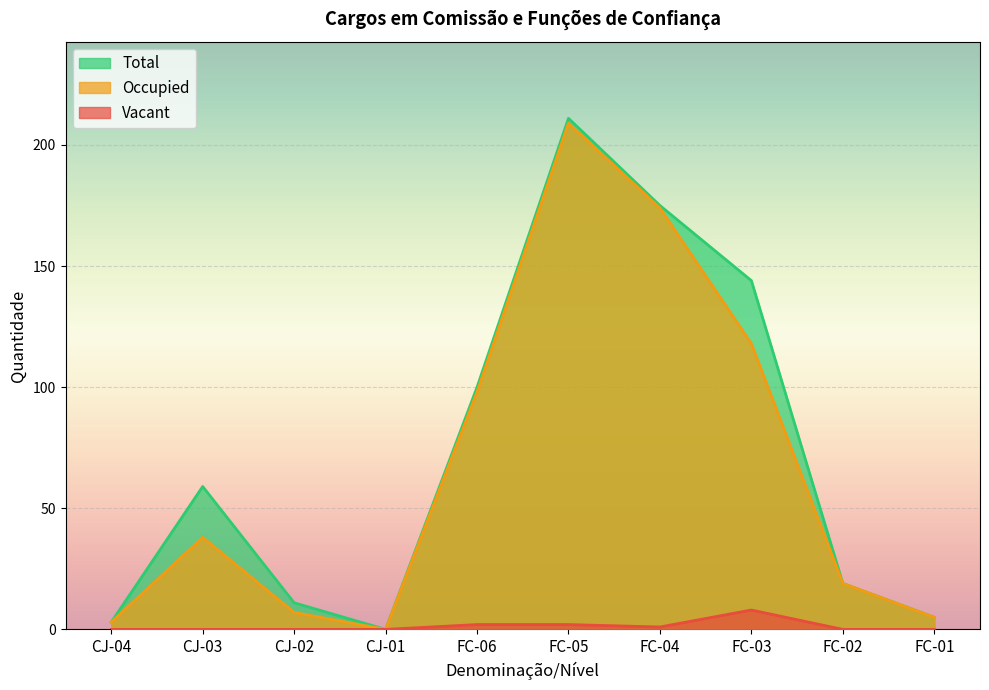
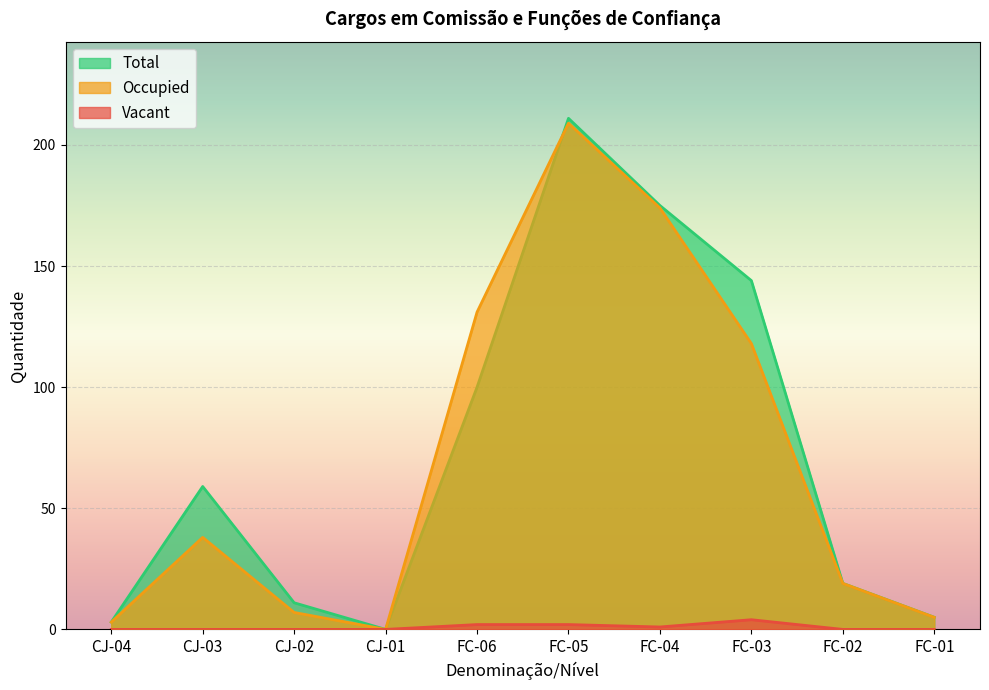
  {
    "Total": {
      "CJ-03": 59,
      "CJ-02": 11,
      "FC-06": 100,
      "FC-05": 211,
      "FC-03": 144
    },
    "Occupied": {
      "CJ-03": 38,
      "CJ-02": 7,
-     "FC-06": 98,
+     "FC-06": 131,
      "FC-05": 209,
      "FC-03": 118
    },
    "Vacant": {
      "CJ-04": 0,
      "CJ-03": 0,
      "CJ-02": 0,
      "FC-06": 2,
      "FC-05": 2,
      "FC-04": 1,
-     "FC-03": 8,
+     "FC-03": 4,
      "FC-02": 0,
      "FC-01": 0
    }
  }
